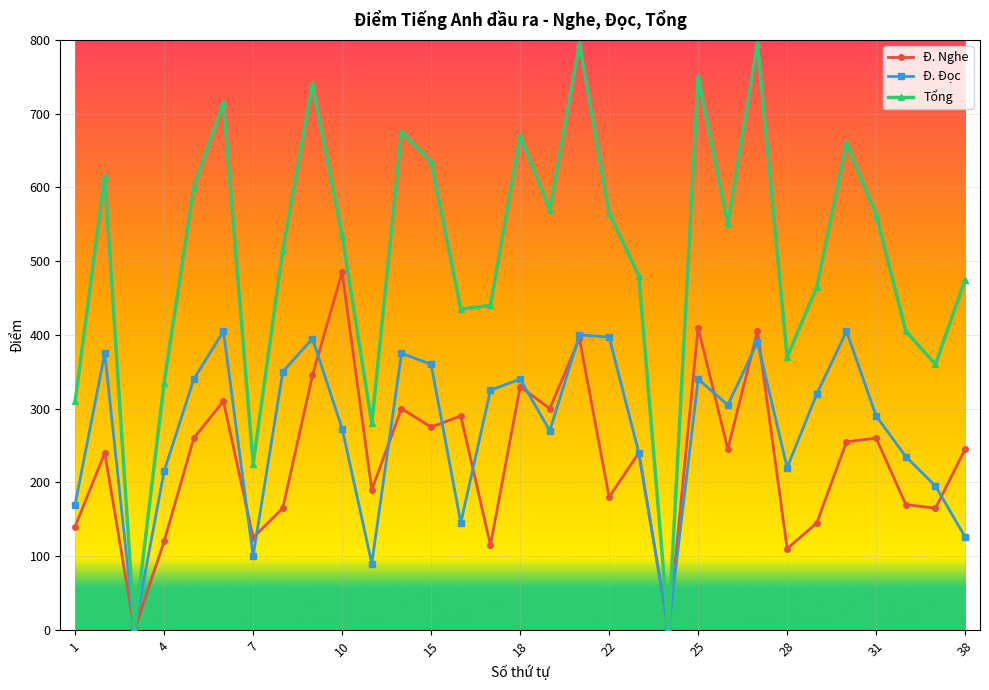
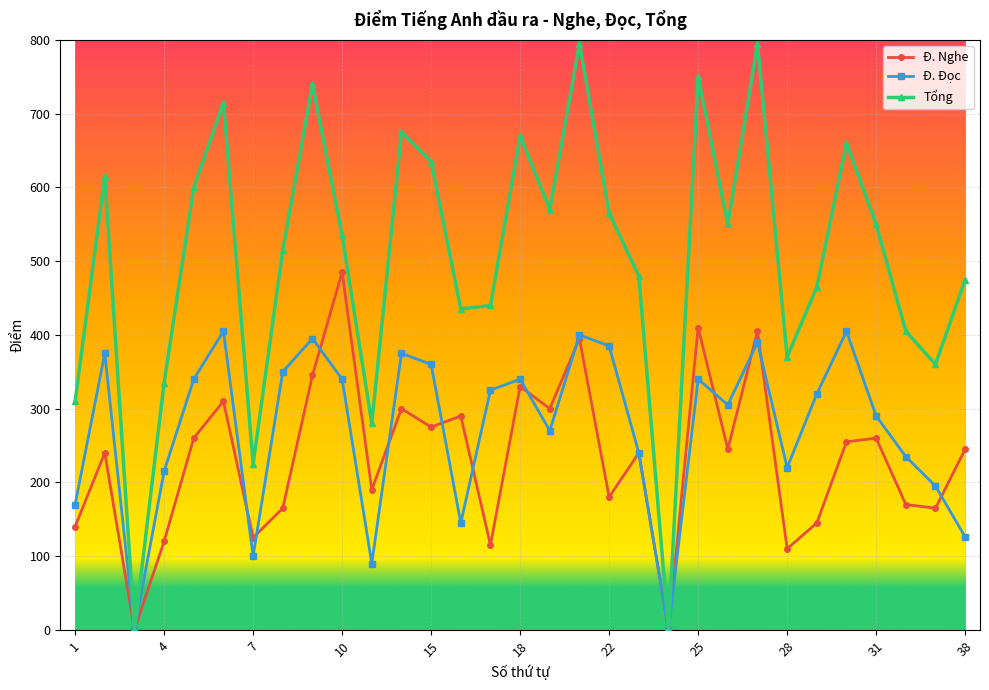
  {
    "Đ. Nghe": {
      "1": 140,
      "4": 120,
      "7": 130,
      "10": 490,
      "15": 280,
      "18": 330,
      "22": 180,
      "25": 410,
      "28": 110,
      "31": 260,
      "38": 250
    },
    "Đ. Đọc": {
      "1": 170,
      "4": 220,
      "7": 100,
-     "10": 270,
+     "10": 340,
      "15": 360,
      "18": 340,
-     "22": 400,
+     "22": 390,
      "25": 340,
      "28": 220,
      "31": 290,
      "38": 130
    },
    "Tổng": {
      "1": 310,
      "4": 340,
      "7": 230,
      "10": 540,
      "15": 640,
      "18": 670,
      "22": 570,
      "25": 750,
      "28": 370,
-     "31": 560,
+     "31": 550,
      "38": 480
    }
  }
